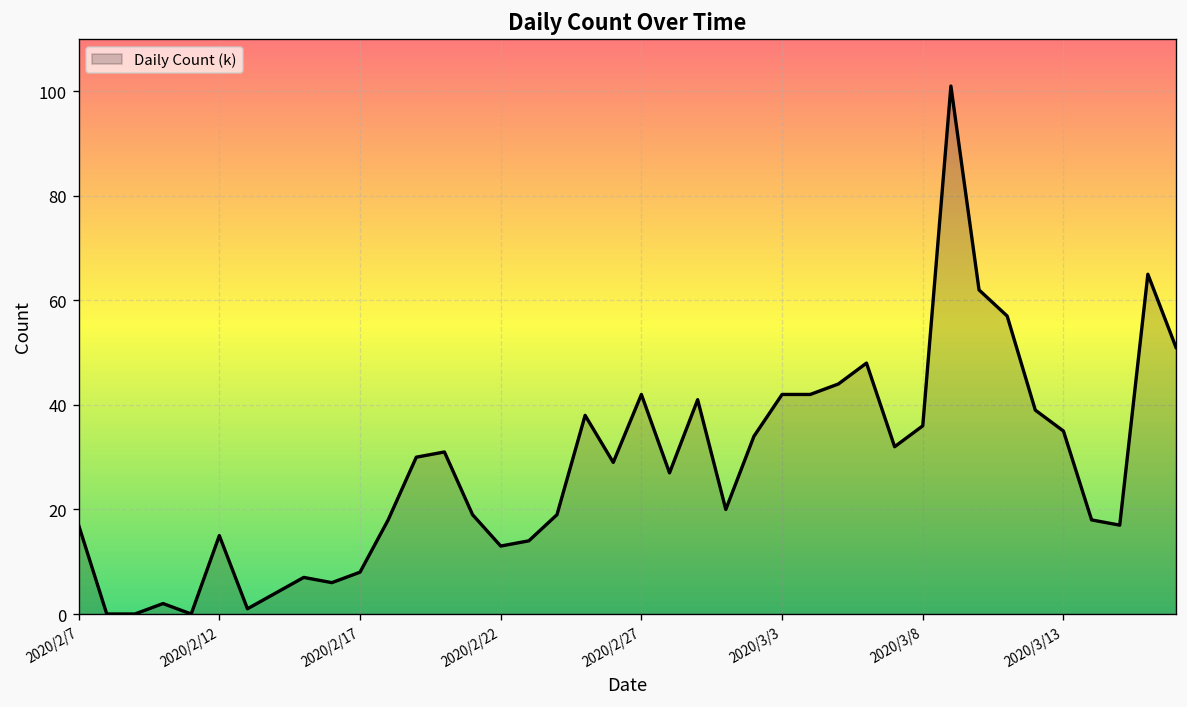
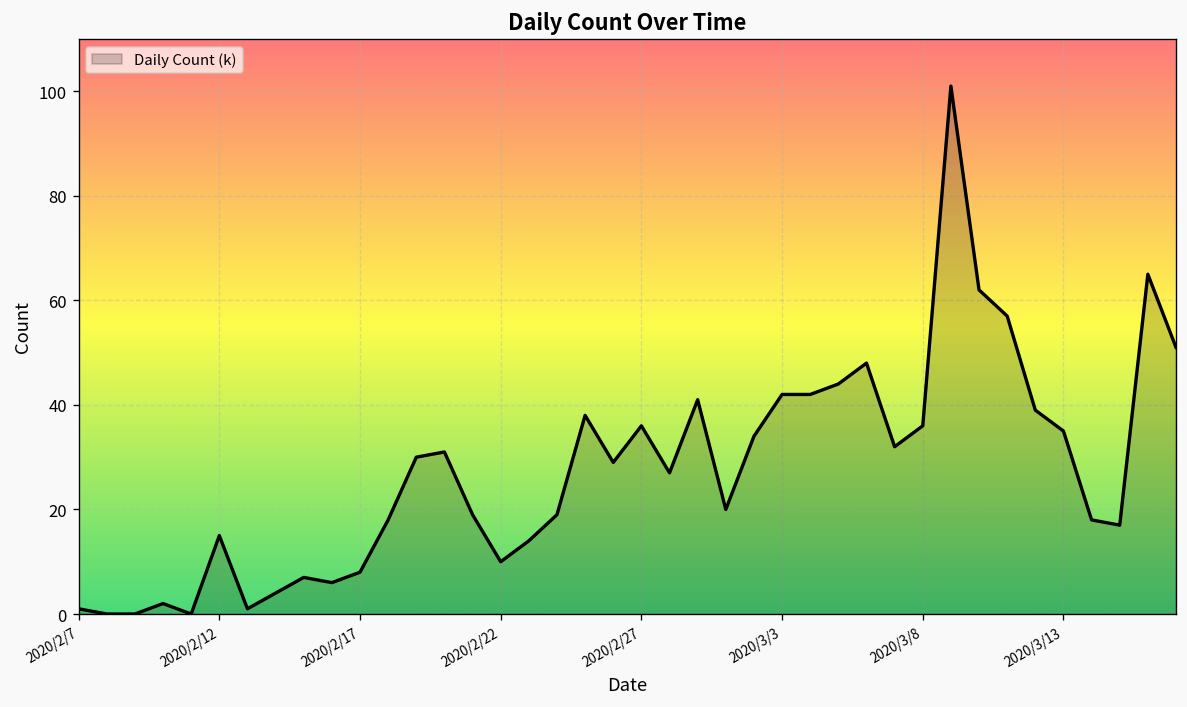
  {
-   "2020/2/7": 17,
+   "2020/2/7": 1,
    "2020/2/12": 15,
    "2020/2/17": 8,
-   "2020/2/22": 13,
-   "2020/2/27": 42,
+   "2020/2/22": 10,
+   "2020/2/27": 36,
    "2020/3/3": 42,
    "2020/3/8": 36,
    "2020/3/13": 35
  }
